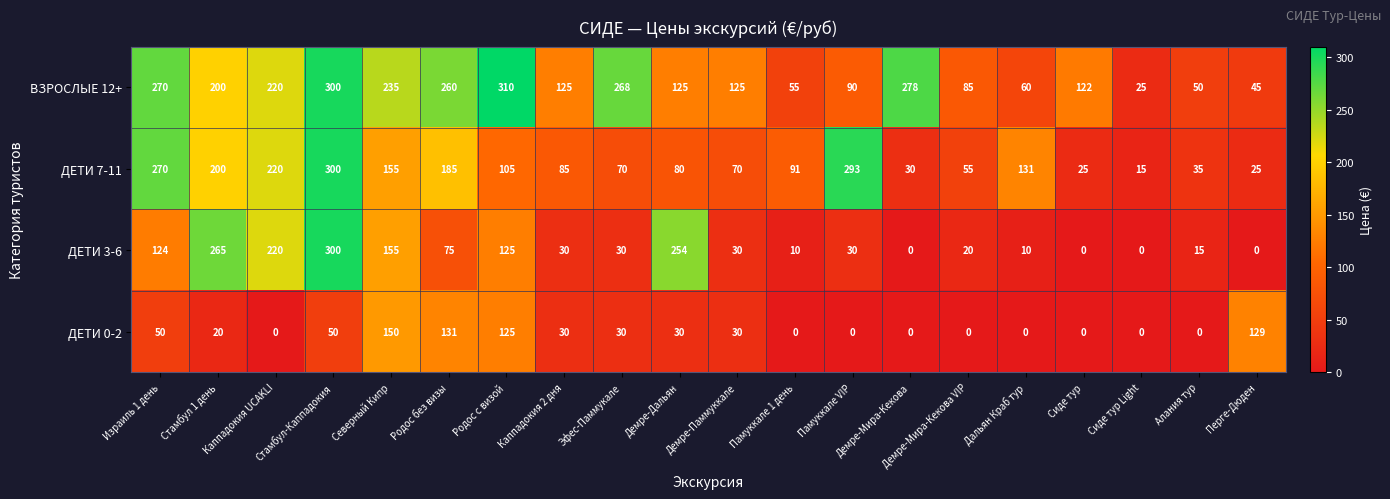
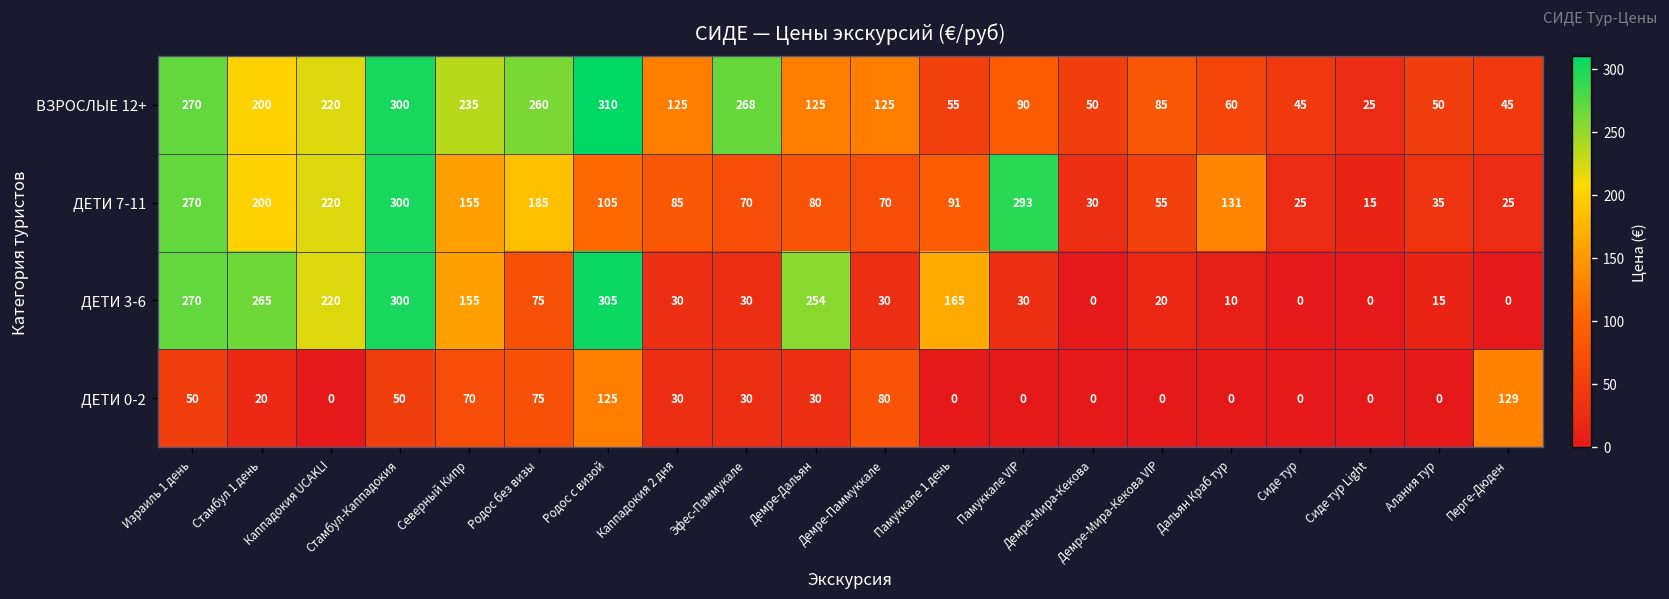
  {
    "ВЗРОСЛЫЕ 12+": {
      "Израиль 1 день": 270,
      "Стамбул 1 день": 200,
      "Каппадокия UCAKLI": 220,
      "Стамбул-Каппадокия": 300,
      "Северный Кипр": 235,
      "Родос без визы": 260,
      "Родос с визой": 310,
      "Каппадокия 2 дня": 125,
      "Эфес-Паммукале": 268,
      "Демре-Дальян": 125,
      "Демре-Паммуккале": 125,
      "Памуккале 1 день": 55,
      "Памуккале VIP": 90,
-     "Демре-Мира-Кекова": 278,
+     "Демре-Мира-Кекова": 50,
      "Демре-Мира-Кекова VIP": 85,
      "Дальян Краб тур": 60,
-     "Сиде тур": 122,
+     "Сиде тур": 45,
      "Сиде тур Light": 25,
      "Алания тур": 50,
      "Перге-Дюден": 45
    },
    "ДЕТИ 7-11": {
      "Израиль 1 день": 270,
      "Стамбул 1 день": 200,
      "Каппадокия UCAKLI": 220,
      "Стамбул-Каппадокия": 300,
      "Северный Кипр": 155,
      "Родос без визы": 185,
      "Родос с визой": 105,
      "Каппадокия 2 дня": 85,
      "Эфес-Паммукале": 70,
      "Демре-Дальян": 80,
      "Демре-Паммуккале": 70,
      "Памуккале 1 день": 91,
      "Памуккале VIP": 293,
      "Демре-Мира-Кекова": 30,
      "Демре-Мира-Кекова VIP": 55,
      "Дальян Краб тур": 131,
      "Сиде тур": 25,
      "Сиде тур Light": 15,
      "Алания тур": 35,
      "Перге-Дюден": 25
    },
    "ДЕТИ 3-6": {
-     "Израиль 1 день": 124,
+     "Израиль 1 день": 270,
      "Стамбул 1 день": 265,
      "Каппадокия UCAKLI": 220,
      "Стамбул-Каппадокия": 300,
      "Северный Кипр": 155,
      "Родос без визы": 75,
-     "Родос с визой": 125,
+     "Родос с визой": 305,
      "Каппадокия 2 дня": 30,
      "Эфес-Паммукале": 30,
      "Демре-Дальян": 254,
      "Демре-Паммуккале": 30,
-     "Памуккале 1 день": 10,
+     "Памуккале 1 день": 165,
      "Памуккале VIP": 30,
      "Демре-Мира-Кекова": 0,
      "Демре-Мира-Кекова VIP": 20,
      "Дальян Краб тур": 10,
      "Сиде тур": 0,
      "Сиде тур Light": 0,
      "Алания тур": 15,
      "Перге-Дюден": 0
    },
    "ДЕТИ 0-2": {
      "Израиль 1 день": 50,
      "Стамбул 1 день": 20,
      "Каппадокия UCAKLI": 0,
      "Стамбул-Каппадокия": 50,
-     "Северный Кипр": 150,
-     "Родос без визы": 131,
+     "Северный Кипр": 70,
+     "Родос без визы": 75,
      "Родос с визой": 125,
      "Каппадокия 2 дня": 30,
      "Эфес-Паммукале": 30,
      "Демре-Дальян": 30,
-     "Демре-Паммуккале": 30,
+     "Демре-Паммуккале": 80,
      "Памуккале 1 день": 0,
      "Памуккале VIP": 0,
      "Демре-Мира-Кекова": 0,
      "Демре-Мира-Кекова VIP": 0,
      "Дальян Краб тур": 0,
      "Сиде тур": 0,
      "Сиде тур Light": 0,
      "Алания тур": 0,
      "Перге-Дюден": 129
    }
  }
